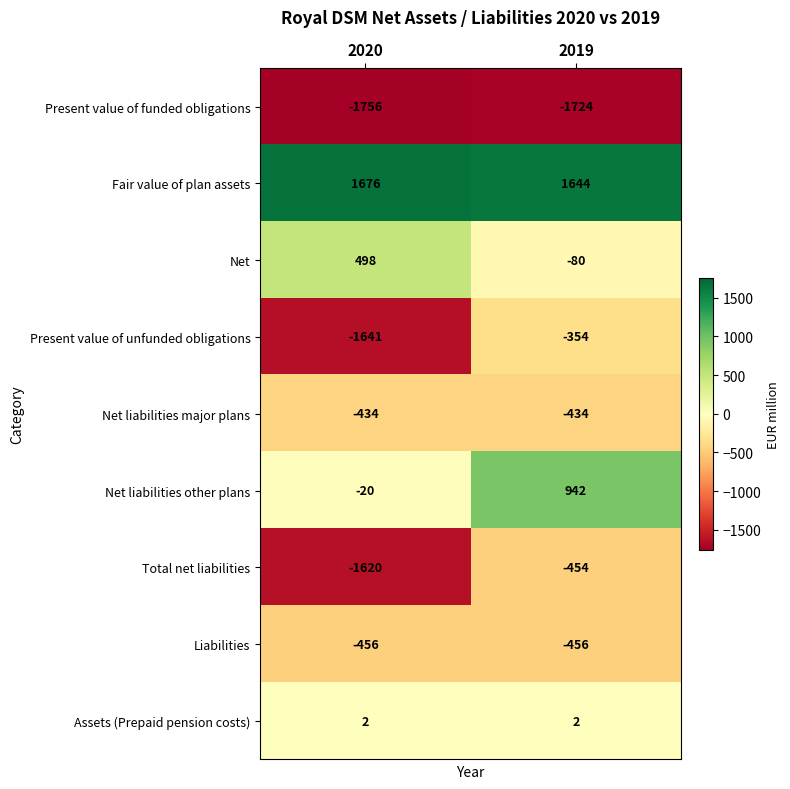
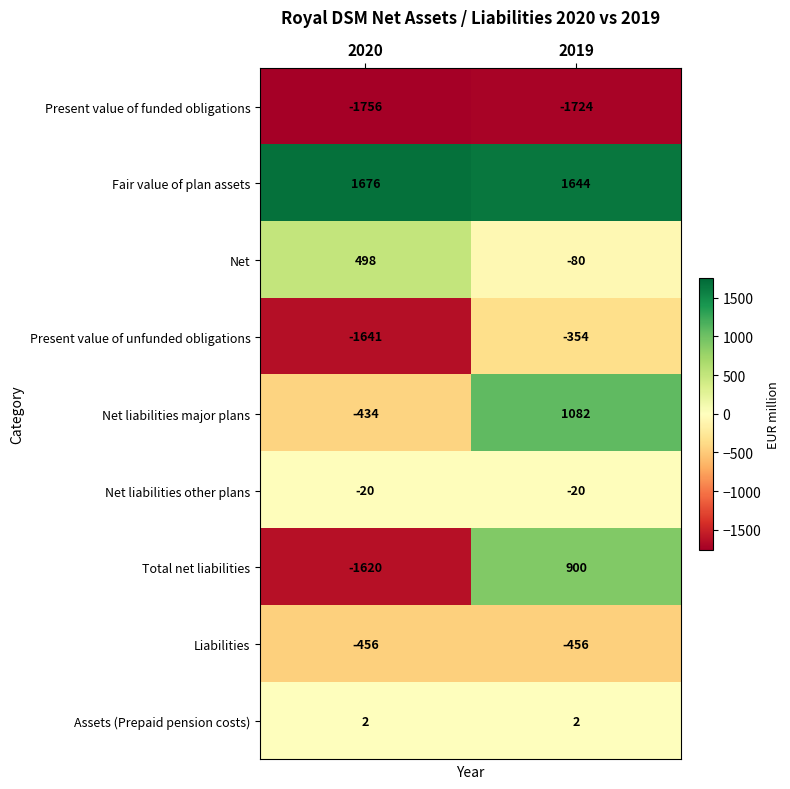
  {
    "Present value of funded obligations": {
      "2020": -1756,
      "2019": -1724
    },
    "Fair value of plan assets": {
      "2020": 1676,
      "2019": 1644
    },
    "Net": {
      "2020": 498,
      "2019": -80
    },
    "Present value of unfunded obligations": {
      "2020": -1641,
      "2019": -354
    },
    "Net liabilities major plans": {
      "2020": -434,
-     "2019": -434
+     "2019": 1082
    },
    "Net liabilities other plans": {
      "2020": -20,
-     "2019": 942
+     "2019": -20
    },
    "Total net liabilities": {
      "2020": -1620,
-     "2019": -454
+     "2019": 900
    },
    "Liabilities": {
      "2020": -456,
      "2019": -456
    },
    "Assets (Prepaid pension costs)": {
      "2020": 2,
      "2019": 2
    }
  }
